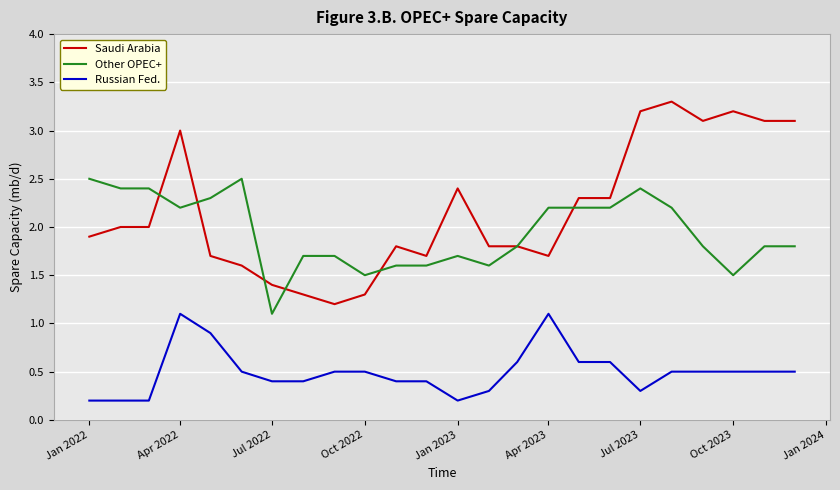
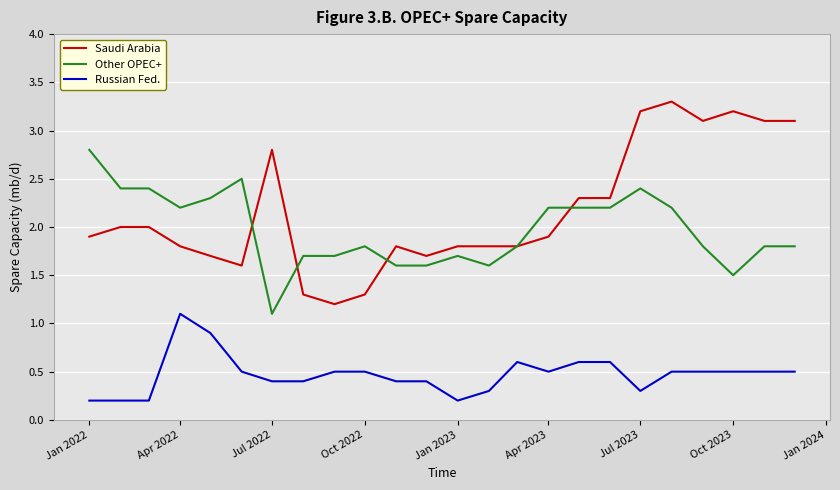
  {
    "Saudi Arabia": {
      "Jan 2022": 1.9,
-     "Apr 2022": 3.0,
-     "Jul 2022": 1.4,
+     "Apr 2022": 1.8,
+     "Jul 2022": 2.8,
      "Oct 2022": 1.3,
-     "Jan 2023": 2.4,
-     "Apr 2023": 1.7,
+     "Jan 2023": 1.8,
+     "Apr 2023": 1.9,
      "Jul 2023": 3.2,
      "Oct 2023": 3.2
    },
    "Other OPEC+": {
-     "Jan 2022": 2.5,
+     "Jan 2022": 2.8,
      "Apr 2022": 2.2,
      "Jul 2022": 1.1,
-     "Oct 2022": 1.5,
+     "Oct 2022": 1.8,
      "Jan 2023": 1.7,
      "Apr 2023": 2.2,
      "Jul 2023": 2.4,
      "Oct 2023": 1.5
    },
    "Russian Fed.": {
      "Jan 2022": 0.2,
      "Apr 2022": 1.1,
      "Jul 2022": 0.4,
      "Oct 2022": 0.5,
      "Jan 2023": 0.2,
-     "Apr 2023": 1.1,
+     "Apr 2023": 0.5,
      "Jul 2023": 0.3,
      "Oct 2023": 0.5
    }
  }
